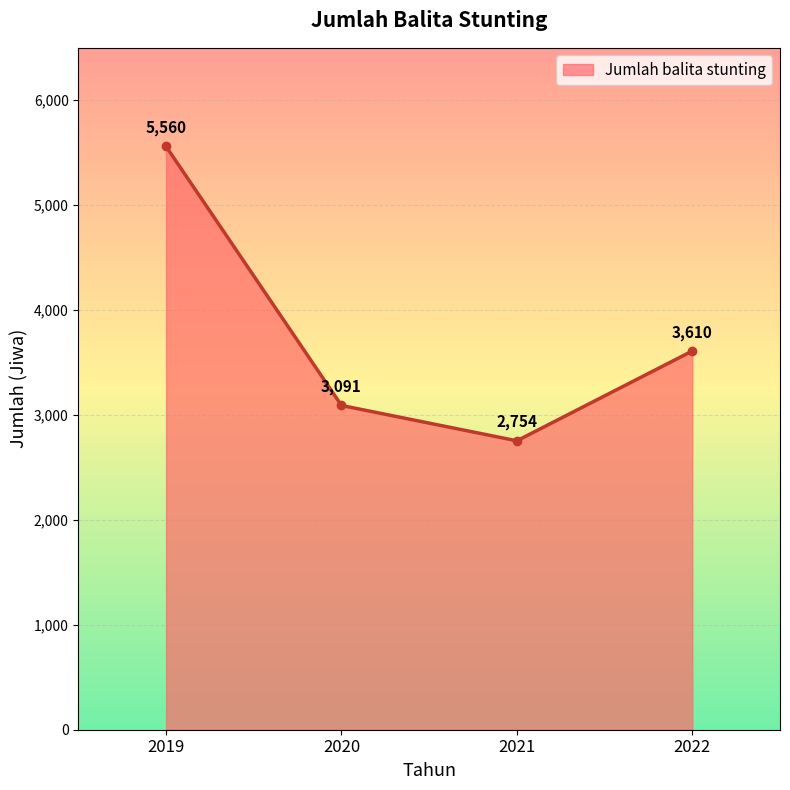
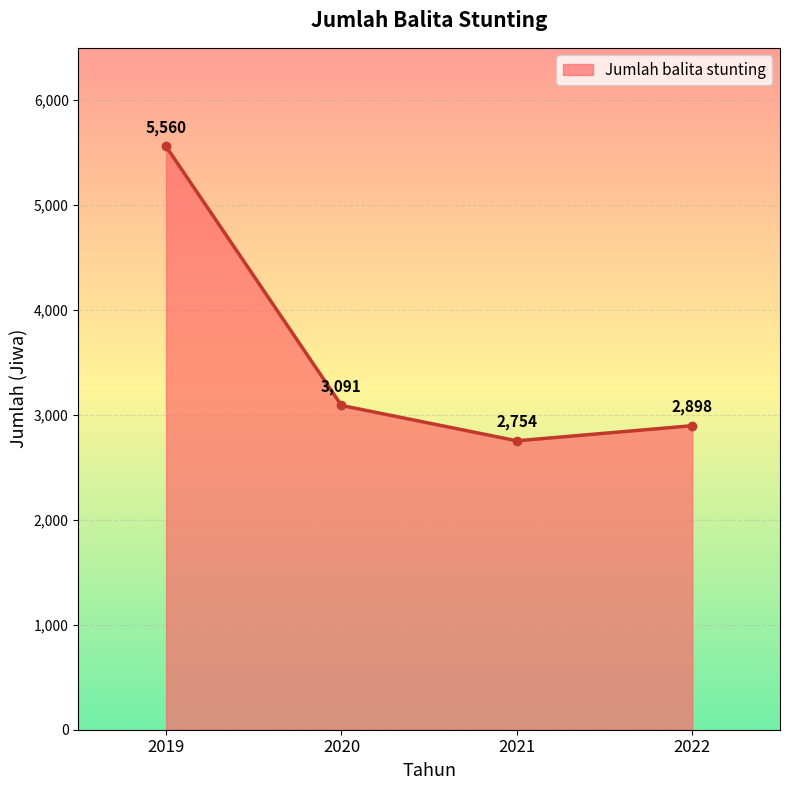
  {
    "2019": "5,560",
    "2020": "3,091",
    "2021": "2,754",
-   "2022": "3,610"
+   "2022": "2,898"
  }
